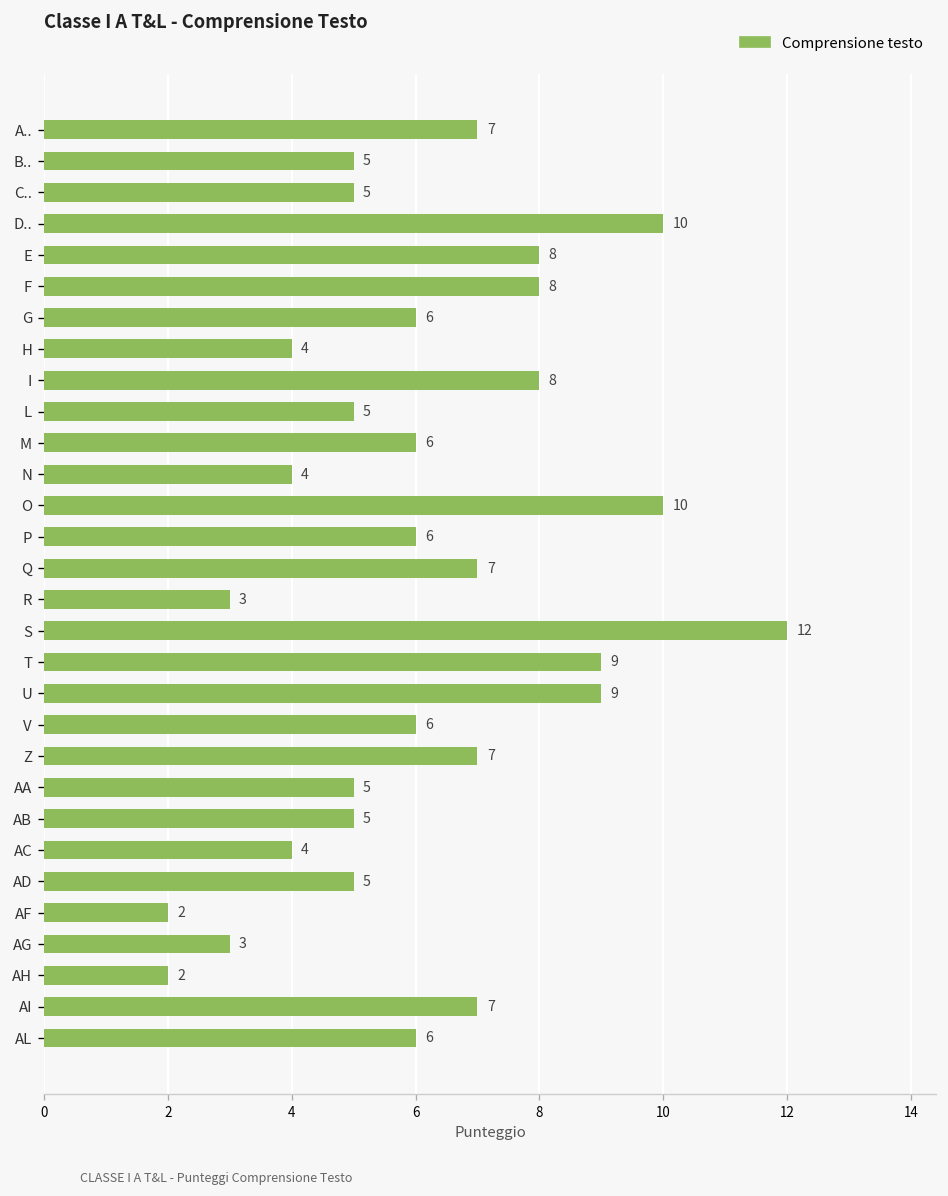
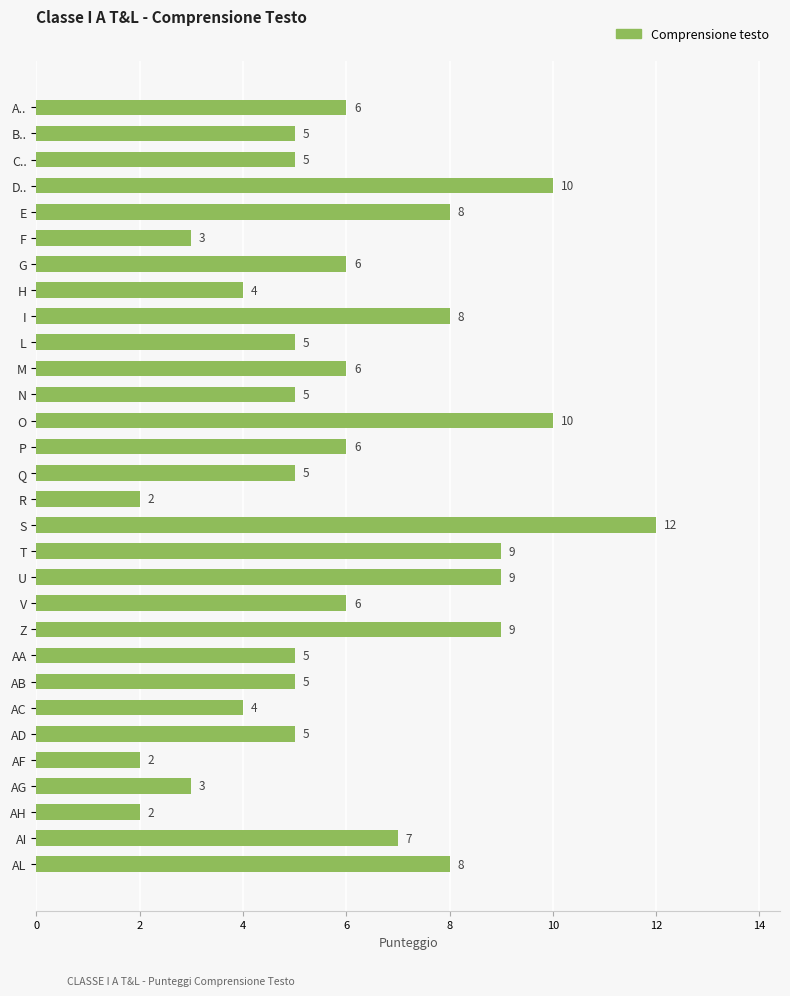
  {
-   "A..": 7,
+   "A..": 6,
    "B..": 5,
    "C..": 5,
    "D..": 10,
    "E": 8,
-   "F": 8,
+   "F": 3,
    "G": 6,
    "H": 4,
    "I": 8,
    "L": 5,
    "M": 6,
-   "N": 4,
+   "N": 5,
    "O": 10,
    "P": 6,
-   "Q": 7,
-   "R": 3,
+   "Q": 5,
+   "R": 2,
    "S": 12,
    "T": 9,
    "U": 9,
    "V": 6,
-   "Z": 7,
+   "Z": 9,
    "AA": 5,
    "AB": 5,
    "AC": 4,
    "AD": 5,
    "AF": 2,
    "AG": 3,
    "AH": 2,
    "AI": 7,
-   "AL": 6
+   "AL": 8
  }
